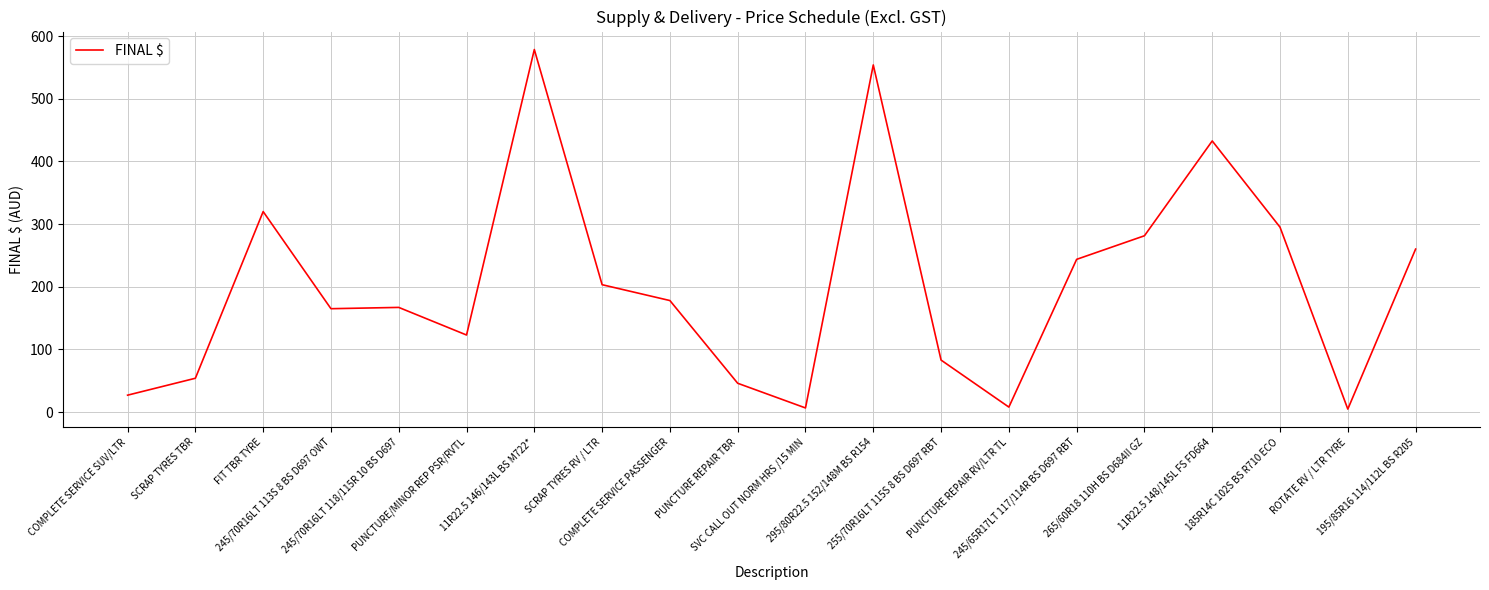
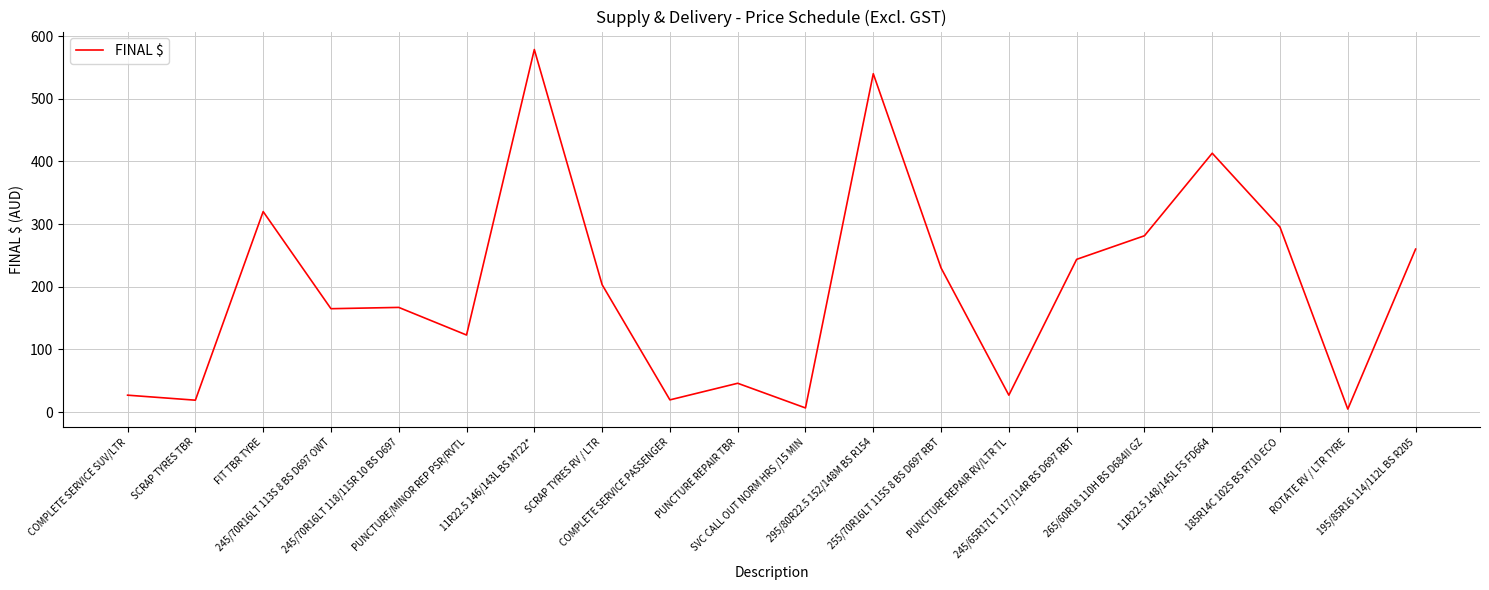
  {
    "COMPLETE SERVICE SUV/LTR": 30,
-   "SCRAP TYRES TBR": 50,
+   "SCRAP TYRES TBR": 20,
    "FIT TBR TYRE": 320,
    "245/70R16LT 113S 8 BS D697 OWT": 170,
    "245/70R16LT 118/115R 10 BS D697": 170,
    "PUNCTURE/MINOR REP PSR/RVTL": 120,
    "11R22.5 146/143L BS M722*": 580,
    "SCRAP TYRES RV / LTR": 200,
-   "COMPLETE SERVICE PASSENGER": 180,
+   "COMPLETE SERVICE PASSENGER": 20,
    "PUNCTURE REPAIR TBR": 50,
    "SVC CALL OUT NORM HRS /15 MIN": 10,
-   "295/80R22.5 152/148M BS R154": 550,
-   "255/70R16LT 115S 8 BS D697 RBT": 80,
-   "PUNCTURE REPAIR RV/LTR TL": 10,
+   "295/80R22.5 152/148M BS R154": 540,
+   "255/70R16LT 115S 8 BS D697 RBT": 230,
+   "PUNCTURE REPAIR RV/LTR TL": 30,
    "245/65R17LT 117/114R BS D697 RBT": 240,
    "265/60R18 110H BS D684II GZ": 280,
-   "11R22.5 148/145L FS FD664": 430,
+   "11R22.5 148/145L FS FD664": 410,
    "185R14C 102S BS R710 ECO": 300,
    "ROTATE RV / LTR TYRE": 0,
    "195/85R16 114/112L BS R205": 260
  }
